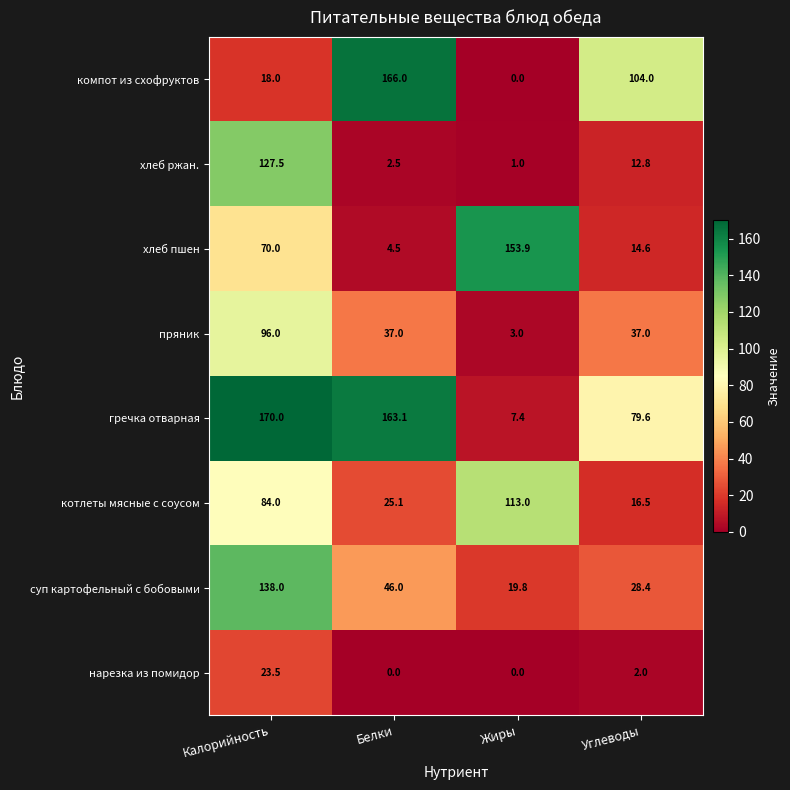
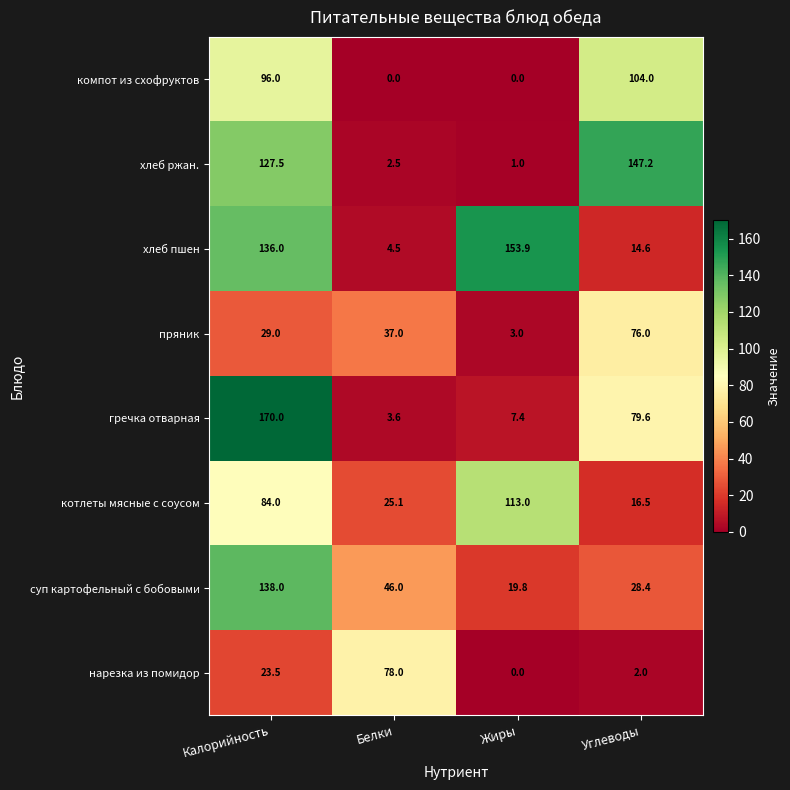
  {
    "компот из схофруктов": {
-     "Калорийность": 18.0,
-     "Белки": 166.0,
+     "Калорийность": 96.0,
+     "Белки": 0.0,
      "Жиры": 0.0,
      "Углеводы": 104.0
    },
    "хлеб ржан.": {
      "Калорийность": 127.5,
      "Белки": 2.5,
      "Жиры": 1.0,
-     "Углеводы": 12.8
+     "Углеводы": 147.2
    },
    "хлеб пшен": {
-     "Калорийность": 70.0,
+     "Калорийность": 136.0,
      "Белки": 4.5,
      "Жиры": 153.9,
      "Углеводы": 14.6
    },
    "пряник": {
-     "Калорийность": 96.0,
+     "Калорийность": 29.0,
      "Белки": 37.0,
      "Жиры": 3.0,
-     "Углеводы": 37.0
+     "Углеводы": 76.0
    },
    "гречка отварная": {
      "Калорийность": 170.0,
-     "Белки": 163.1,
+     "Белки": 3.6,
      "Жиры": 7.4,
      "Углеводы": 79.6
    },
    "котлеты мясные с соусом": {
      "Калорийность": 84.0,
      "Белки": 25.1,
      "Жиры": 113.0,
      "Углеводы": 16.5
    },
    "суп картофельный с бобовыми": {
      "Калорийность": 138.0,
      "Белки": 46.0,
      "Жиры": 19.8,
      "Углеводы": 28.4
    },
    "нарезка из помидор": {
      "Калорийность": 23.5,
-     "Белки": 0.0,
+     "Белки": 78.0,
      "Жиры": 0.0,
      "Углеводы": 2.0
    }
  }
